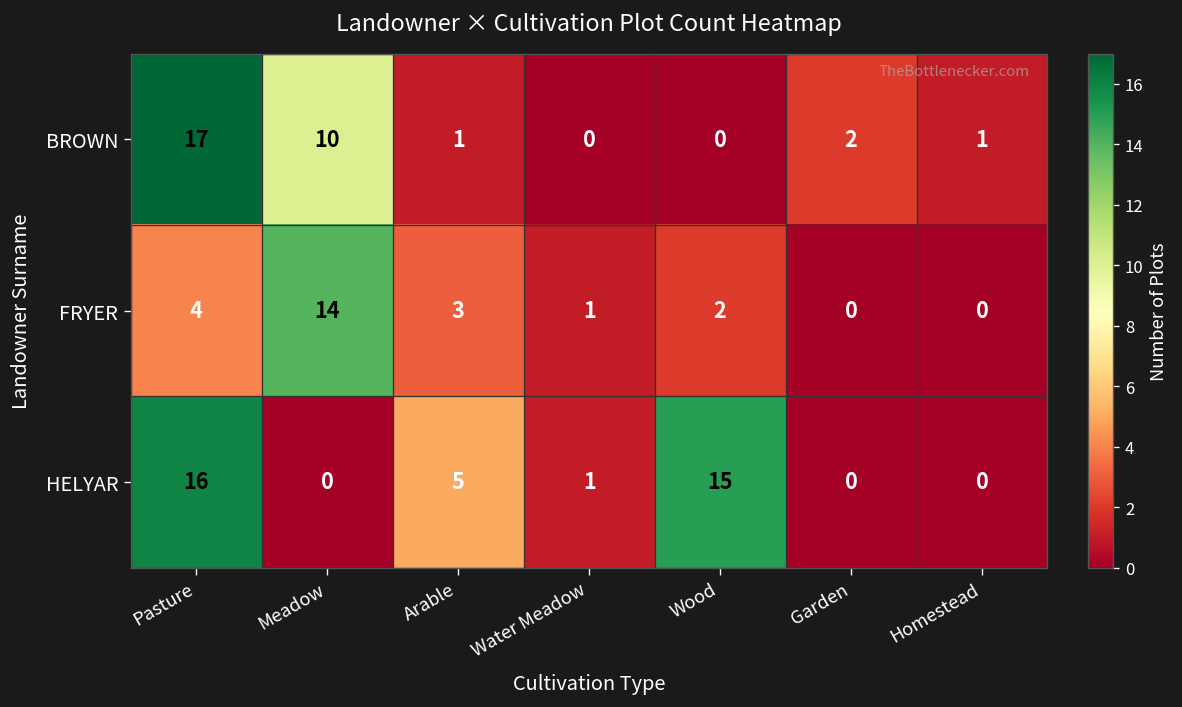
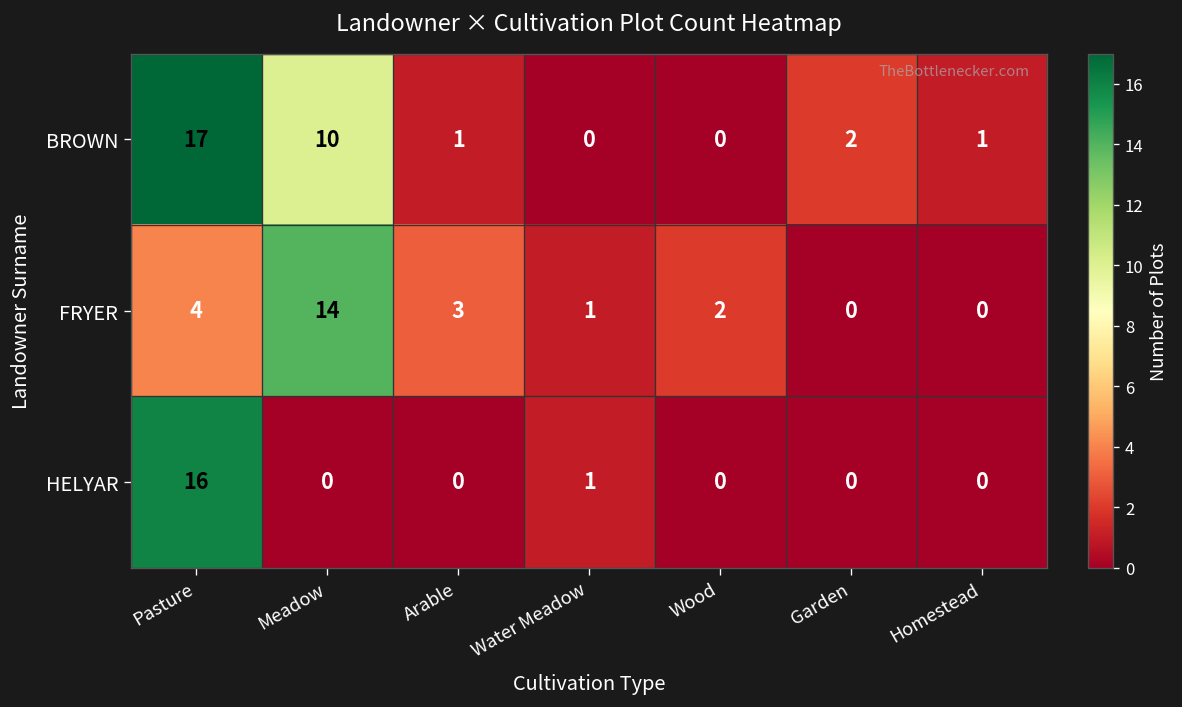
  {
    "BROWN": {
      "Pasture": 17,
      "Meadow": 10,
      "Arable": 1,
      "Water Meadow": 0,
      "Wood": 0,
      "Garden": 2
    },
    "FRYER": {
      "Pasture": 4,
      "Meadow": 14,
      "Arable": 3,
      "Water Meadow": 1,
      "Wood": 2,
      "Garden": 0,
      "Homestead": 0
    },
    "HELYAR": {
      "Pasture": 16,
      "Meadow": 0,
-     "Arable": 5,
+     "Arable": 0,
      "Water Meadow": 1,
-     "Wood": 15,
+     "Wood": 0,
      "Garden": 0,
      "Homestead": 0
    }
  }
